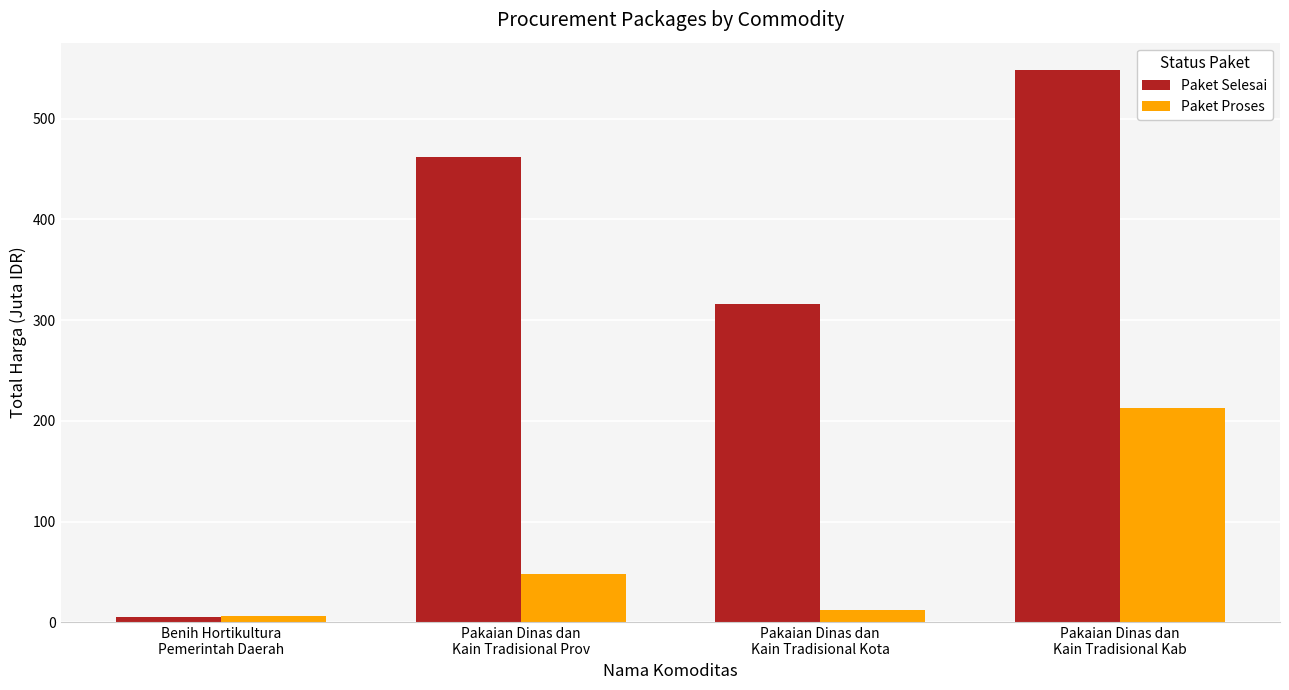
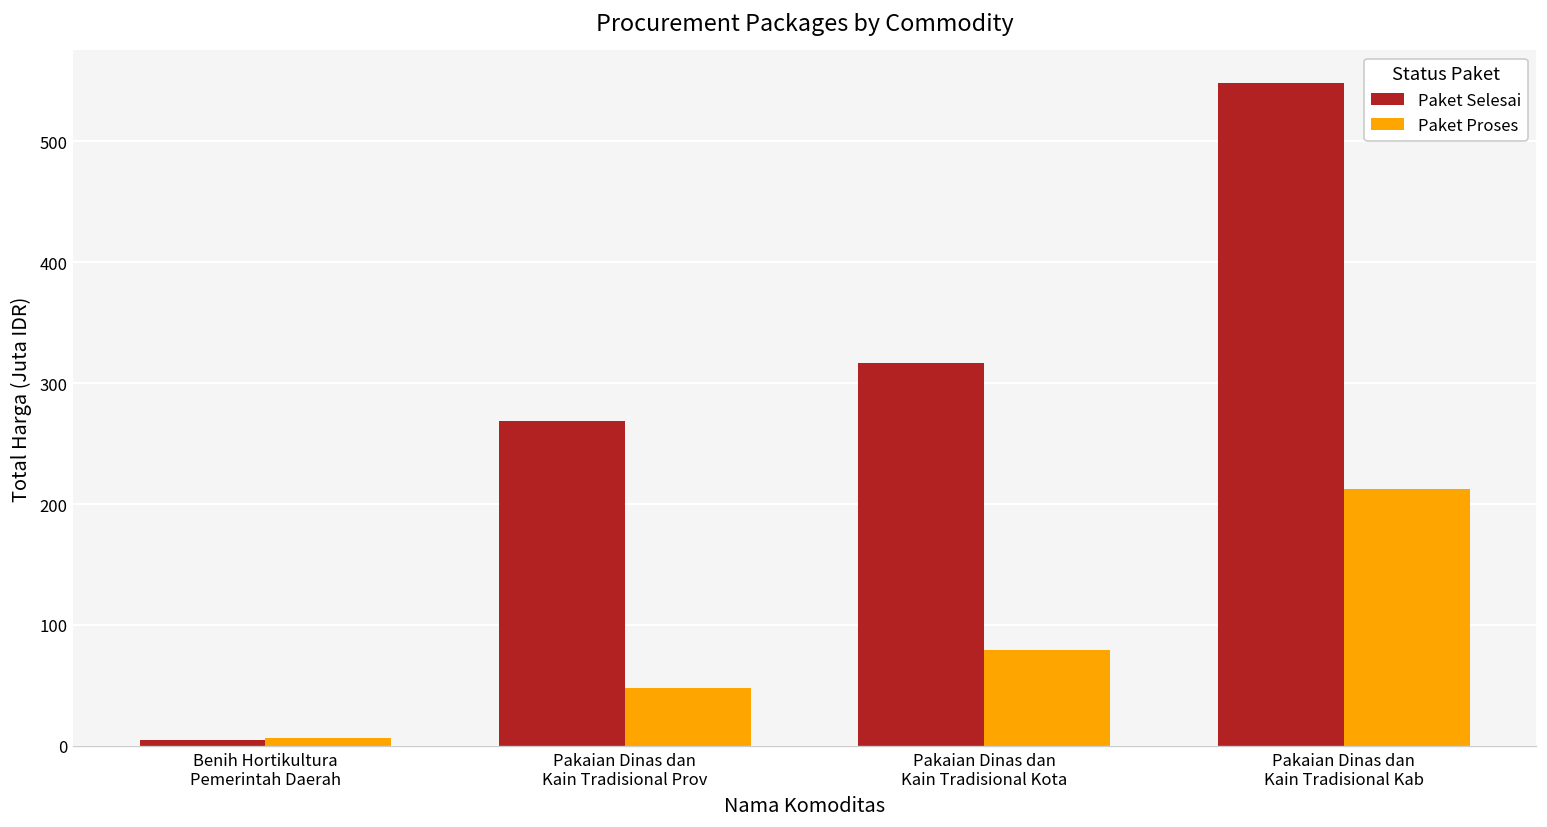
  {
    "Paket Selesai": {
      "Benih Hortikultura Pemerintah Daerah": 5,
-     "Pakaian Dinas dan Kain Tradisional Prov": 462,
+     "Pakaian Dinas dan Kain Tradisional Prov": 269,
      "Pakaian Dinas dan Kain Tradisional Kota": 316,
      "Pakaian Dinas dan Kain Tradisional Kab": 548
    },
    "Paket Proses": {
      "Benih Hortikultura Pemerintah Daerah": 6,
      "Pakaian Dinas dan Kain Tradisional Prov": 48,
-     "Pakaian Dinas dan Kain Tradisional Kota": 12,
+     "Pakaian Dinas dan Kain Tradisional Kota": 79,
      "Pakaian Dinas dan Kain Tradisional Kab": 212
    }
  }
